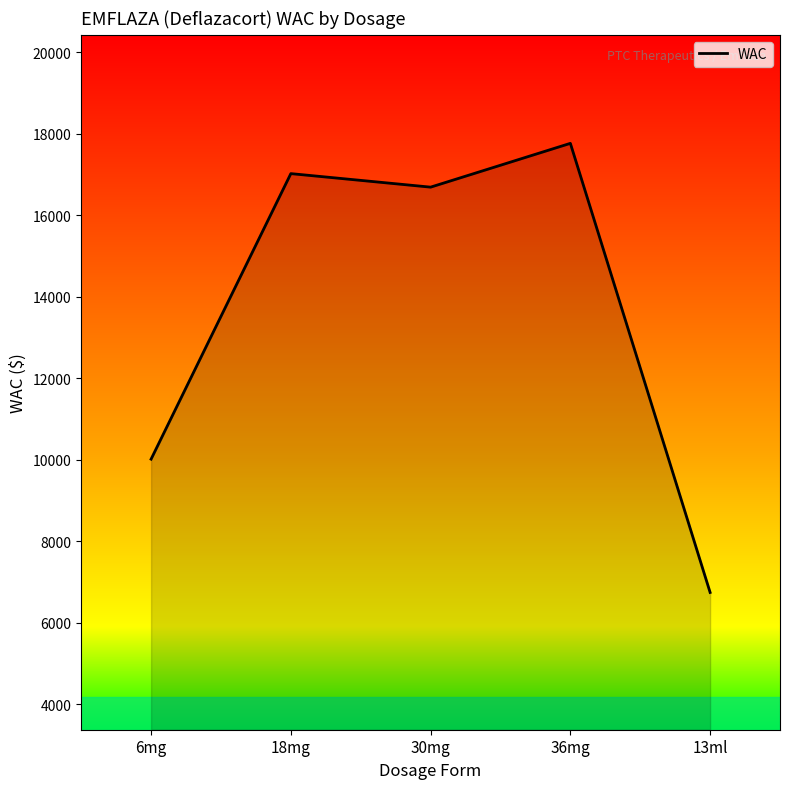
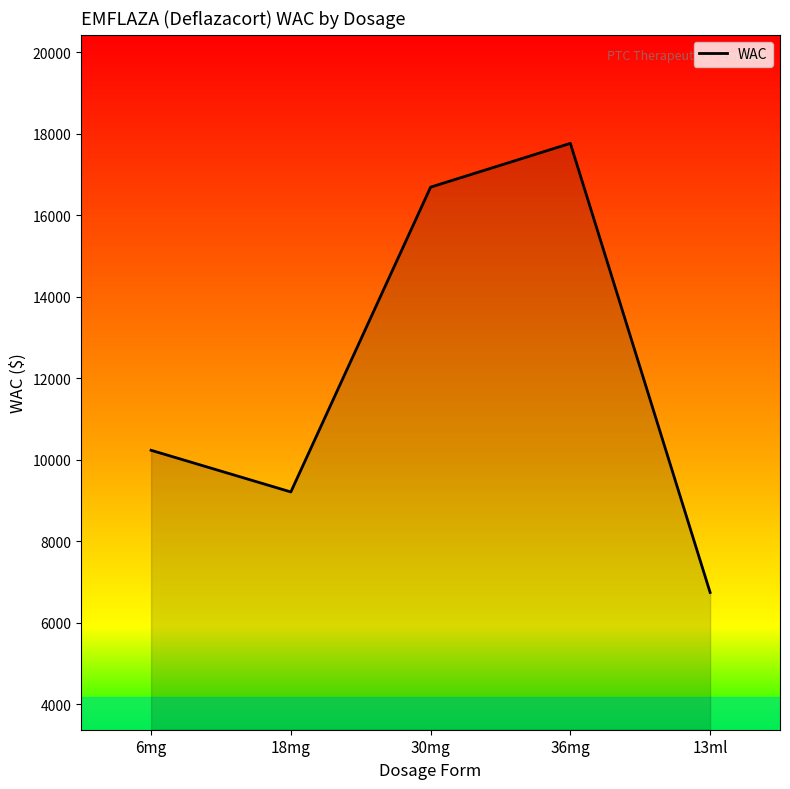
  {
-   "6mg": 10000,
-   "18mg": 17000,
+   "6mg": 10200,
+   "18mg": 9200,
    "30mg": 16700,
    "36mg": 17800,
    "13ml": 6700
  }
